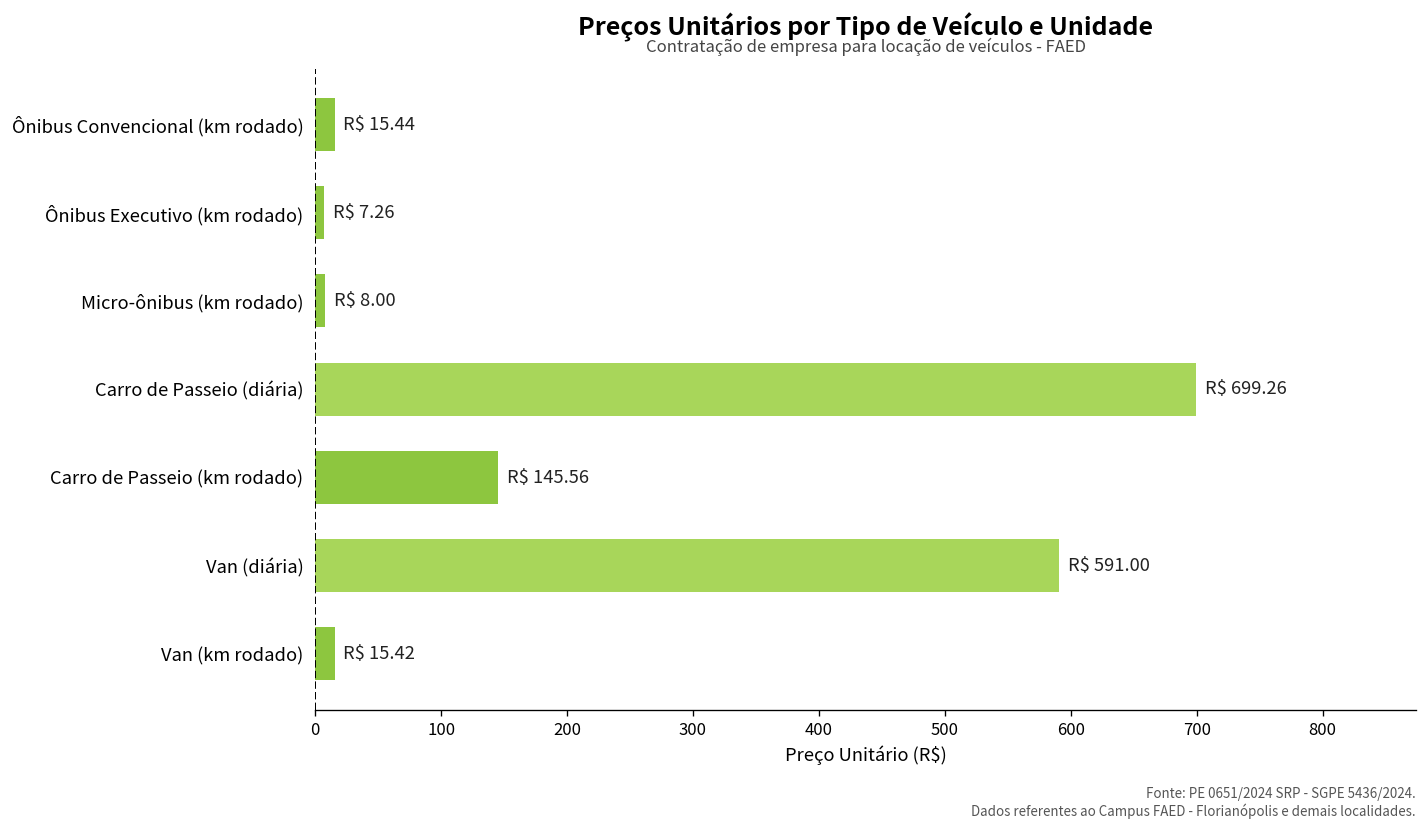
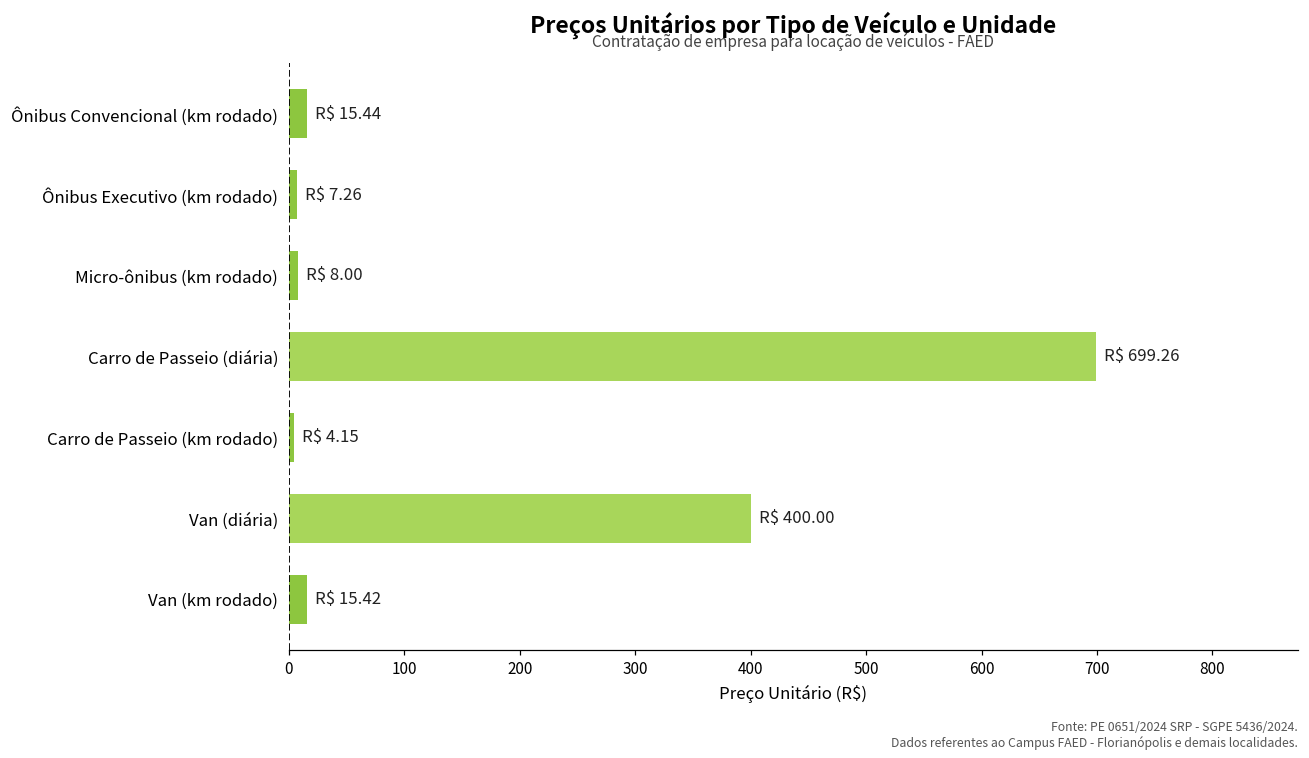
  {
    "Ônibus Convencional (km rodado)": 15.44,
    "Ônibus Executivo (km rodado)": 7.26,
    "Micro-ônibus (km rodado)": 8.00,
    "Carro de Passeio (diária)": 699.26,
-   "Carro de Passeio (km rodado)": 145.56,
-   "Van (diária)": 591.00,
+   "Carro de Passeio (km rodado)": 4.15,
+   "Van (diária)": 400.00,
    "Van (km rodado)": 15.42
  }
